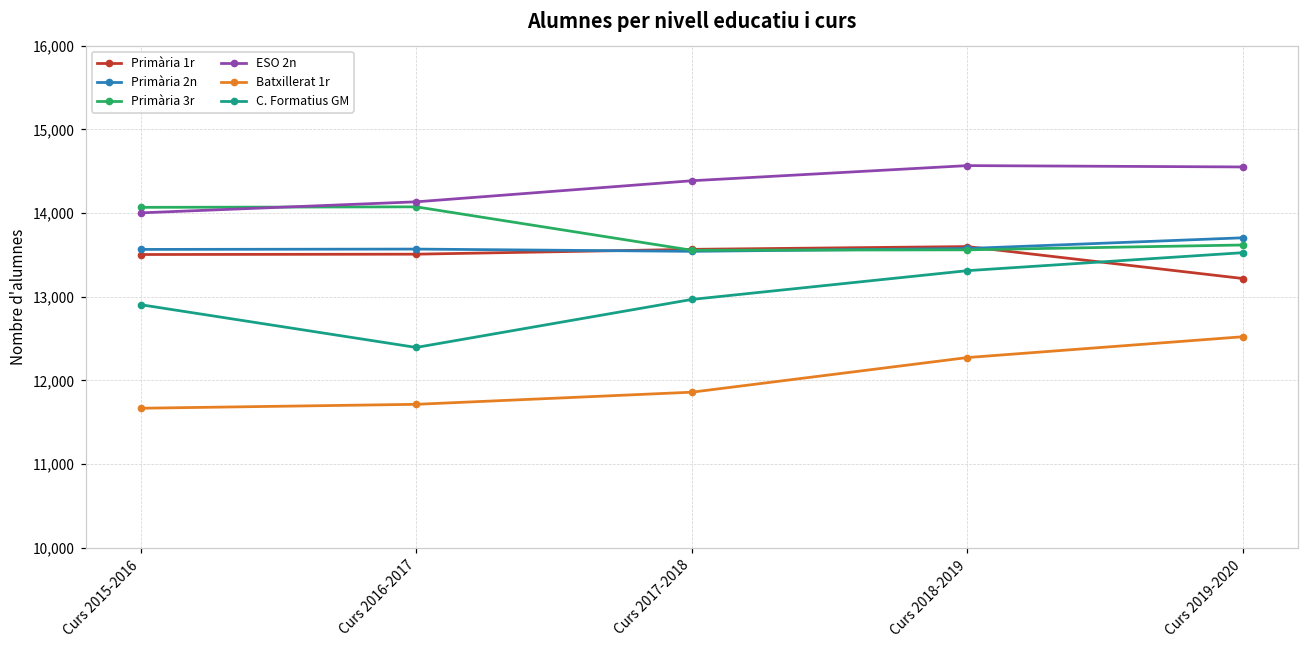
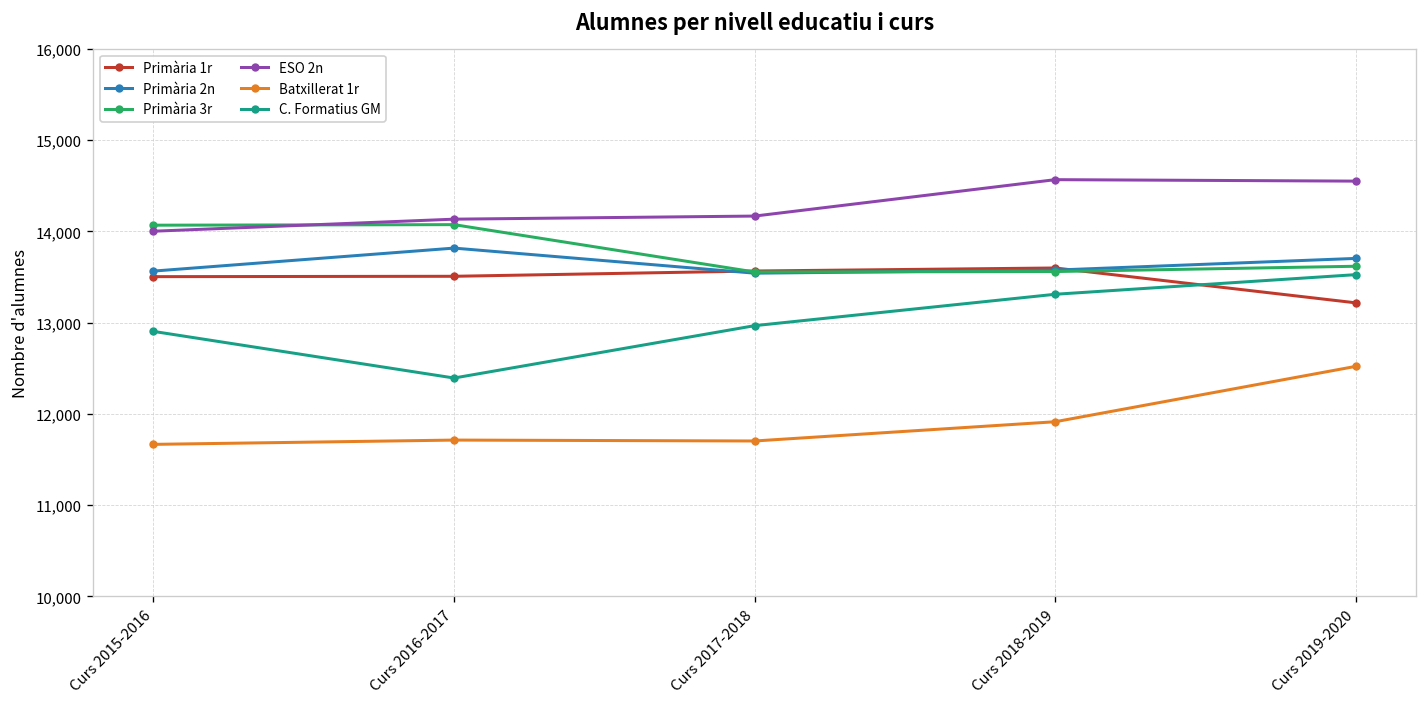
  {
    "Primària 1r": {
      "Curs 2015-2016": "13,500",
      "Curs 2016-2017": "13,500",
      "Curs 2019-2020": "13,200"
    },
    "Primària 2n": {
      "Curs 2015-2016": "13,600",
-     "Curs 2016-2017": "13,600",
+     "Curs 2016-2017": "13,800",
      "Curs 2019-2020": "13,700"
    },
    "ESO 2n": {
      "Curs 2015-2016": "14,000",
      "Curs 2016-2017": "14,100",
-     "Curs 2017-2018": "14,400",
+     "Curs 2017-2018": "14,200",
      "Curs 2018-2019": "14,600",
      "Curs 2019-2020": "14,600"
    },
    "Batxillerat 1r": {
      "Curs 2015-2016": "11,700",
      "Curs 2016-2017": "11,700",
-     "Curs 2017-2018": "11,900",
-     "Curs 2018-2019": "12,300",
+     "Curs 2017-2018": "11,700",
+     "Curs 2018-2019": "11,900",
      "Curs 2019-2020": "12,500"
    }
  }
